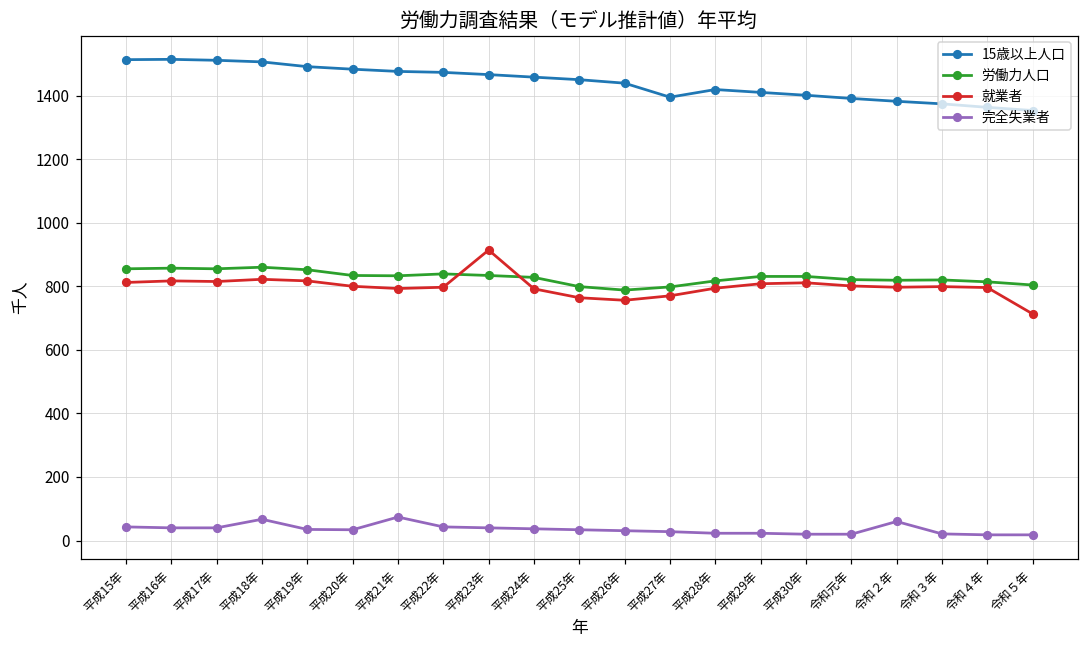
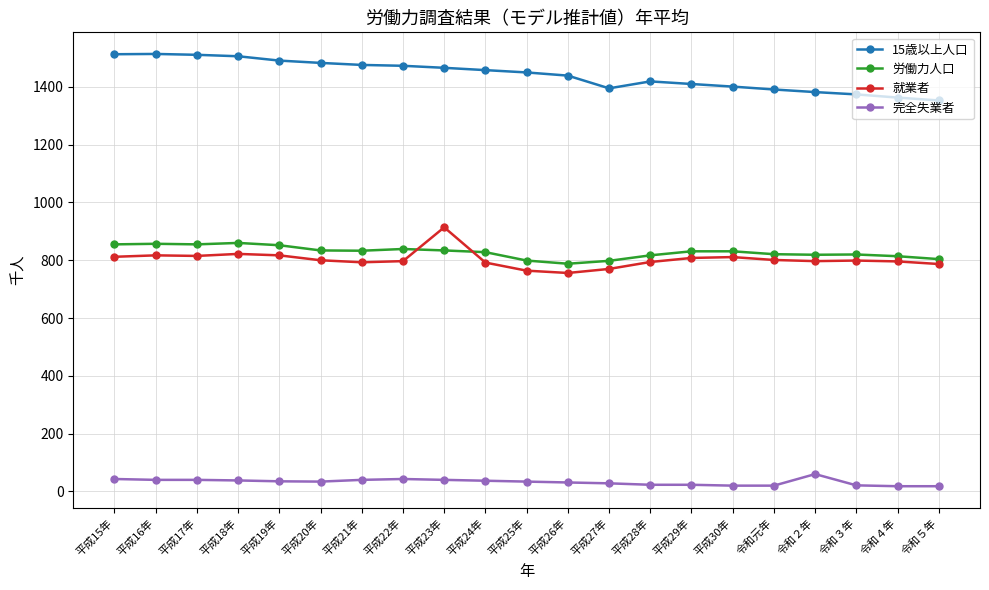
  {
    "15歳以上人口": {
      "平成15年": 1510,
      "平成16年": 1510,
      "平成17年": 1510,
      "平成18年": 1510,
      "平成19年": 1490,
      "平成20年": 1480,
      "平成21年": 1480,
      "平成22年": 1470,
      "平成23年": 1470,
      "平成24年": 1460,
      "平成25年": 1450,
      "平成26年": 1440,
      "平成27年": 1400,
      "平成28年": 1420,
      "平成29年": 1410,
      "平成30年": 1400,
      "令和元年": 1390,
      "令和２年": 1380
    },
    "労働力人口": {
      "平成15年": 860,
      "平成16年": 860,
      "平成17年": 860,
      "平成18年": 860,
      "平成19年": 850,
      "平成20年": 830,
      "平成21年": 830,
      "平成22年": 840,
      "平成23年": 830,
      "平成24年": 830,
      "平成25年": 800,
      "平成26年": 790,
      "平成27年": 800,
      "平成28年": 820,
      "平成29年": 830,
      "平成30年": 830,
      "令和元年": 820,
      "令和２年": 820,
      "令和３年": 820,
      "令和４年": 810,
      "令和５年": 800
    },
    "就業者": {
      "平成15年": 810,
      "平成16年": 820,
      "平成17年": 820,
      "平成18年": 820,
      "平成19年": 820,
      "平成20年": 800,
      "平成21年": 790,
      "平成22年": 800,
      "平成23年": 910,
      "平成24年": 790,
      "平成25年": 760,
      "平成26年": 760,
      "平成27年": 770,
      "平成28年": 790,
      "平成29年": 810,
      "平成30年": 810,
      "令和元年": 800,
      "令和２年": 800,
      "令和３年": 800,
      "令和４年": 800,
-     "令和５年": 710
+     "令和５年": 790
    },
    "完全失業者": {
      "平成15年": 40,
      "平成16年": 40,
      "平成17年": 40,
-     "平成18年": 70,
+     "平成18年": 40,
      "平成19年": 40,
      "平成20年": 30,
-     "平成21年": 70,
+     "平成21年": 40,
      "平成22年": 40,
      "平成23年": 40,
      "平成24年": 40,
      "平成25年": 30,
      "平成26年": 30,
      "平成27年": 30,
      "平成28年": 20,
      "平成29年": 20,
      "平成30年": 20,
      "令和元年": 20,
      "令和２年": 60,
      "令和３年": 20,
      "令和４年": 20,
      "令和５年": 20
    }
  }
